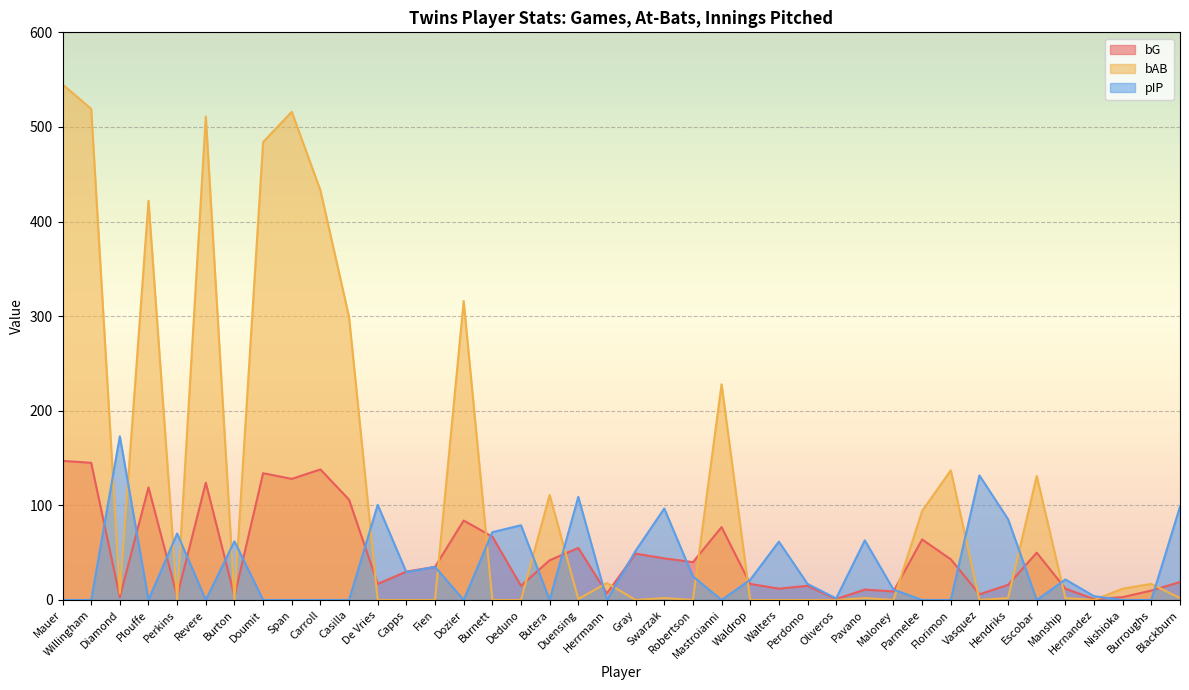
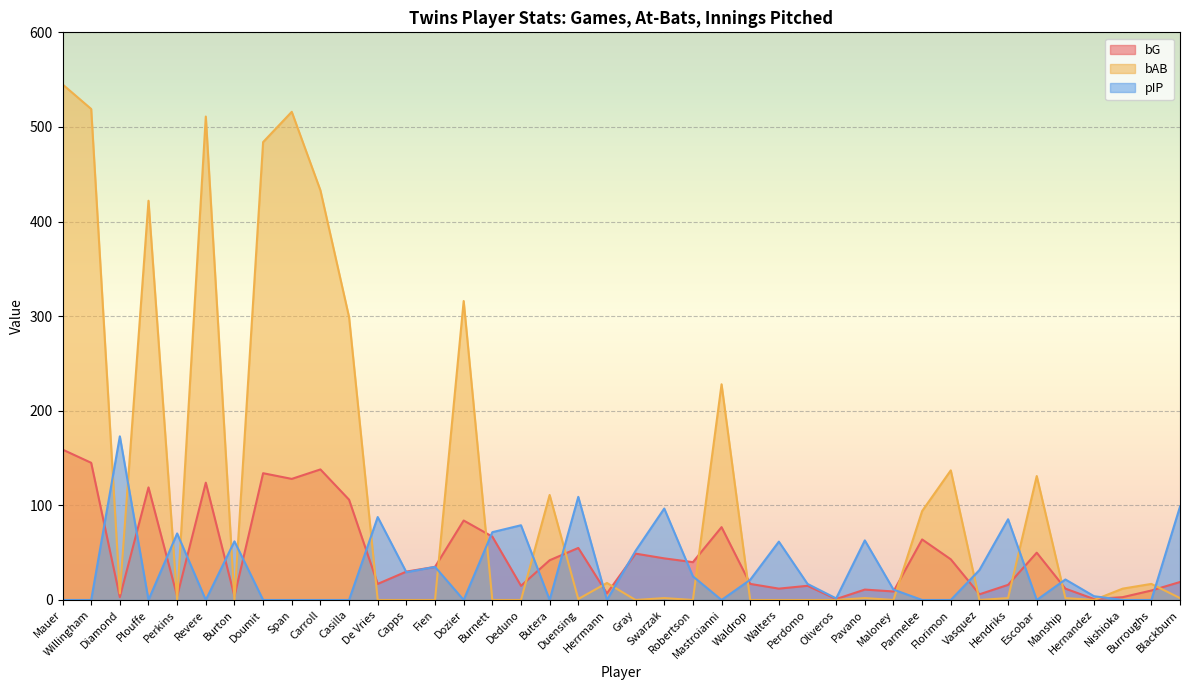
  {
    "bG": {
-     "Mauer": 150,
+     "Mauer": 160,
      "Willingham": 150,
      "Diamond": 0,
      "Plouffe": 120,
      "Perkins": 0,
      "Revere": 120,
      "Burton": 0,
      "Doumit": 130,
      "Span": 130,
      "Carroll": 140,
      "Casilla": 110,
      "De Vries": 20,
      "Dozier": 80,
      "Burnett": 70,
      "Deduno": 20,
      "Butera": 40,
      "Duensing": 60,
      "Herrmann": 10,
      "Gray": 50,
      "Swarzak": 40,
      "Robertson": 40,
      "Mastroianni": 80,
      "Waldrop": 20,
      "Walters": 10,
      "Pavano": 10,
      "Parmelee": 60,
      "Florimon": 40,
      "Vasquez": 10,
      "Hendriks": 20,
      "Escobar": 50,
      "Manship": 10,
      "Nishioka": 0,
      "Burroughs": 10,
      "Blackburn": 20
    },
    "bAB": {
      "Mauer": 550,
      "Willingham": 520,
      "Diamond": 10,
      "Plouffe": 420,
      "Perkins": 0,
      "Revere": 510,
      "Burton": 0,
      "Doumit": 480,
      "Span": 520,
      "Carroll": 430,
      "Casilla": 300,
      "De Vries": 0,
      "Capps": 0,
      "Fien": 0,
      "Dozier": 320,
      "Burnett": 0,
      "Deduno": 0,
      "Butera": 110,
      "Duensing": 0,
      "Herrmann": 20,
      "Gray": 0,
      "Swarzak": 0,
      "Robertson": 0,
      "Mastroianni": 230,
      "Waldrop": 0,
      "Walters": 0,
      "Perdomo": 0,
      "Pavano": 0,
      "Maloney": 0,
      "Parmelee": 90,
      "Florimon": 140,
      "Vasquez": 0,
      "Hendriks": 0,
      "Escobar": 130,
      "Manship": 0,
      "Nishioka": 10,
      "Burroughs": 20,
      "Blackburn": 0
    },
    "pIP": {
      "Mauer": 0,
      "Willingham": 0,
      "Diamond": 170,
      "Plouffe": 0,
      "Perkins": 70,
      "Revere": 0,
      "Burton": 60,
      "Doumit": 0,
      "Span": 0,
      "Carroll": 0,
      "Casilla": 0,
-     "De Vries": 100,
+     "De Vries": 90,
      "Dozier": 0,
      "Burnett": 70,
      "Deduno": 80,
      "Butera": 0,
      "Duensing": 110,
      "Herrmann": 0,
      "Gray": 50,
      "Swarzak": 100,
      "Robertson": 30,
      "Mastroianni": 0,
      "Waldrop": 20,
      "Walters": 60,
      "Pavano": 60,
      "Parmelee": 0,
      "Florimon": 0,
-     "Vasquez": 130,
+     "Vasquez": 30,
      "Hendriks": 90,
      "Escobar": 0,
      "Manship": 20,
      "Hernandez": 0,
      "Nishioka": 0,
      "Burroughs": 0,
      "Blackburn": 100
    }
  }
